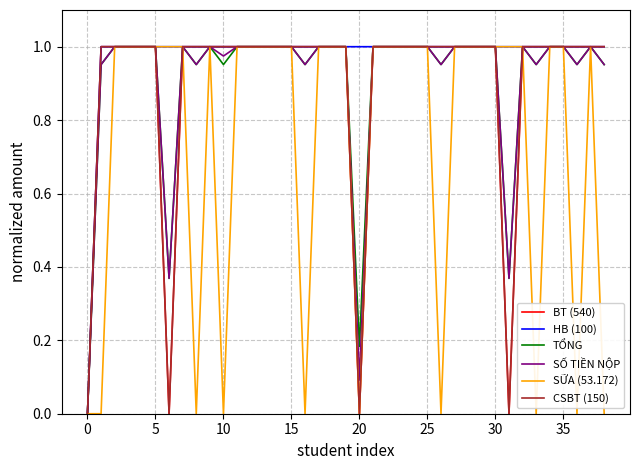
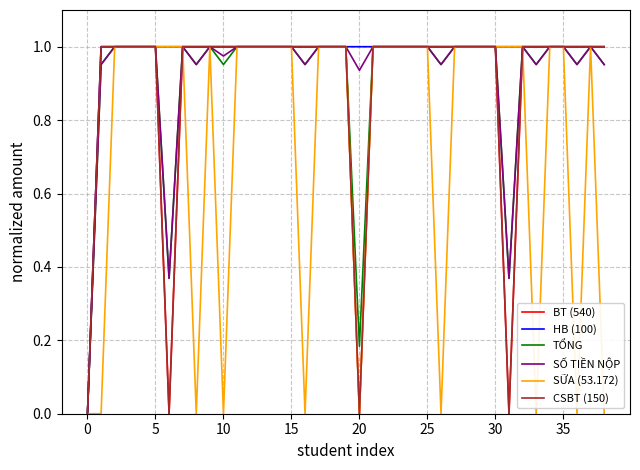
  {
    "HB (100)": {
      "20": 1.00
    },
    "TỔNG": {
      "10": 0.95,
      "20": 0.18
    },
    "SỐ TIỀN NỘP": {
      "10": 0.97,
-     "20": 0.09
+     "20": 0.94
    },
    "SỮA (53.172)": {
      "10": 0.00
    }
  }
